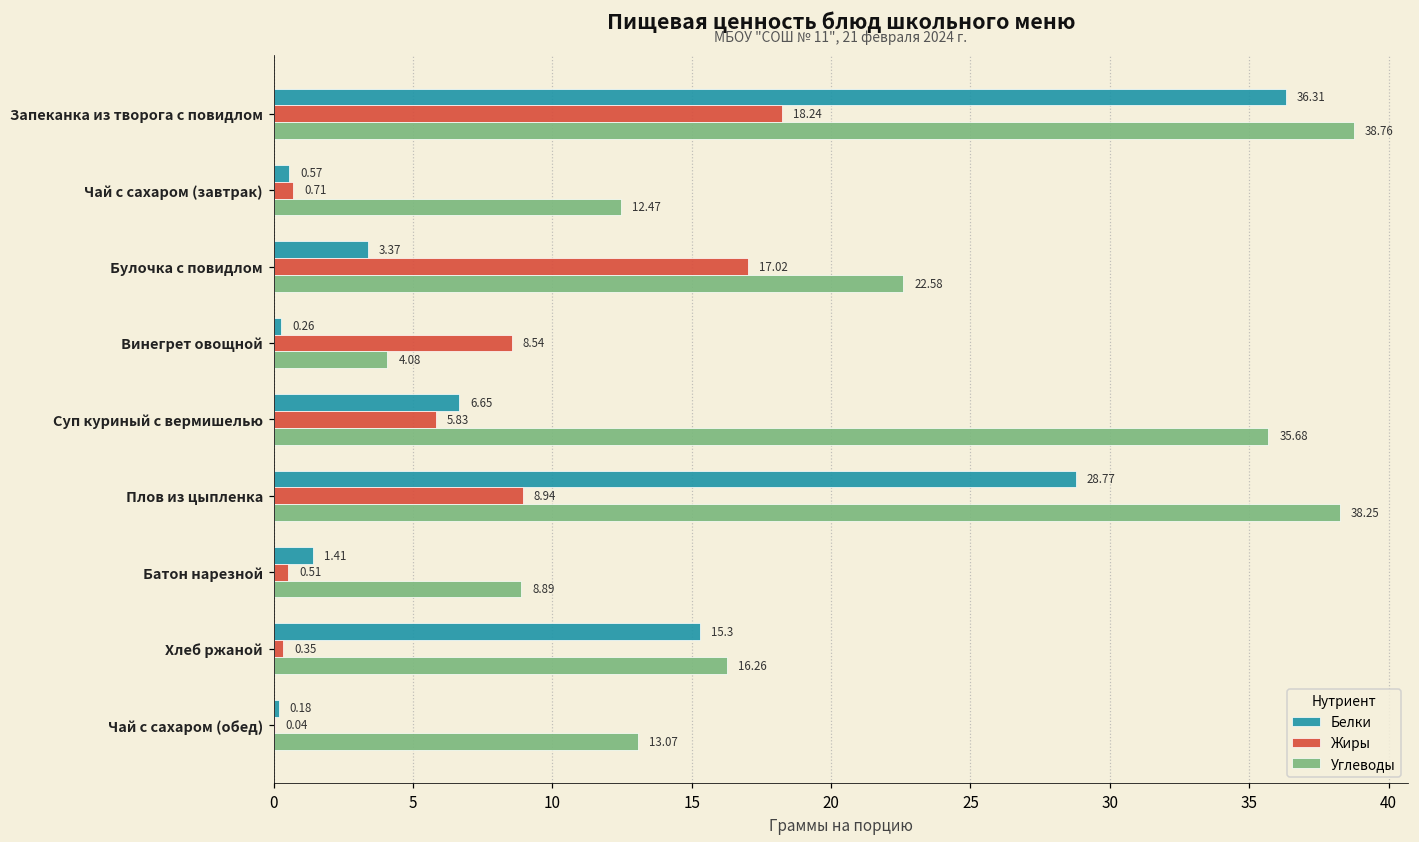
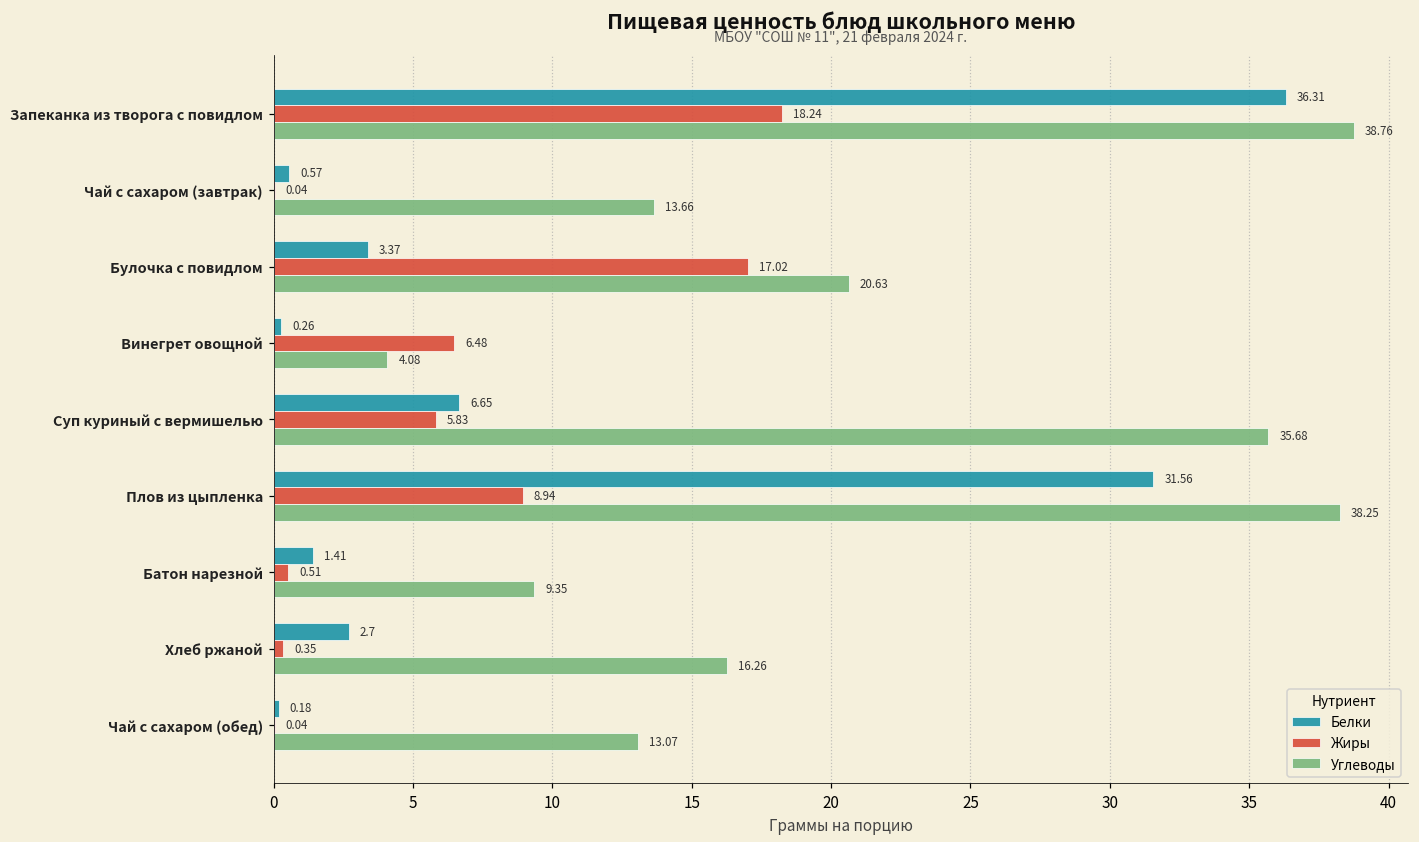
  {
    "Белки": {
      "Запеканка из творога с повидлом": 36.31,
      "Чай с сахаром (завтрак)": 0.57,
      "Булочка с повидлом": 3.37,
      "Винегрет овощной": 0.26,
      "Суп куриный с вермишелью": 6.65,
-     "Плов из цыпленка": 28.77,
+     "Плов из цыпленка": 31.56,
      "Батон нарезной": 1.41,
-     "Хлеб ржаной": 15.3,
+     "Хлеб ржаной": 2.7,
      "Чай с сахаром (обед)": 0.18
    },
    "Жиры": {
      "Запеканка из творога с повидлом": 18.24,
-     "Чай с сахаром (завтрак)": 0.71,
+     "Чай с сахаром (завтрак)": 0.04,
      "Булочка с повидлом": 17.02,
-     "Винегрет овощной": 8.54,
+     "Винегрет овощной": 6.48,
      "Суп куриный с вермишелью": 5.83,
      "Плов из цыпленка": 8.94,
      "Батон нарезной": 0.51,
      "Хлеб ржаной": 0.35,
      "Чай с сахаром (обед)": 0.04
    },
    "Углеводы": {
      "Запеканка из творога с повидлом": 38.76,
-     "Чай с сахаром (завтрак)": 12.47,
-     "Булочка с повидлом": 22.58,
+     "Чай с сахаром (завтрак)": 13.66,
+     "Булочка с повидлом": 20.63,
      "Винегрет овощной": 4.08,
      "Суп куриный с вермишелью": 35.68,
      "Плов из цыпленка": 38.25,
-     "Батон нарезной": 8.89,
+     "Батон нарезной": 9.35,
      "Хлеб ржаной": 16.26,
      "Чай с сахаром (обед)": 13.07
    }
  }
